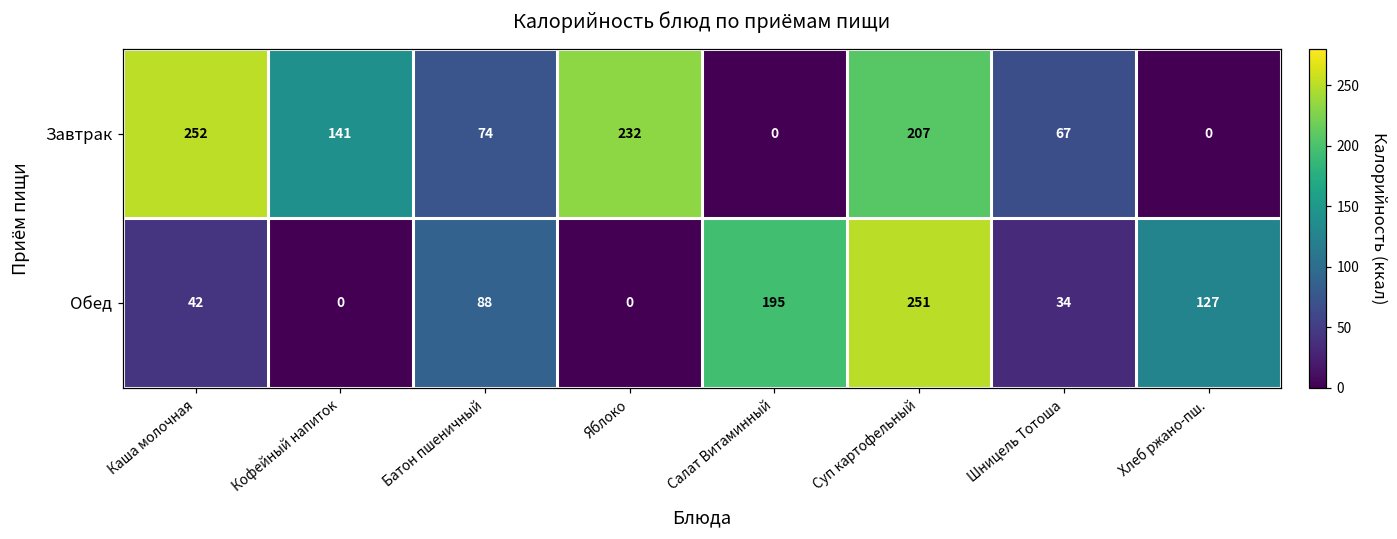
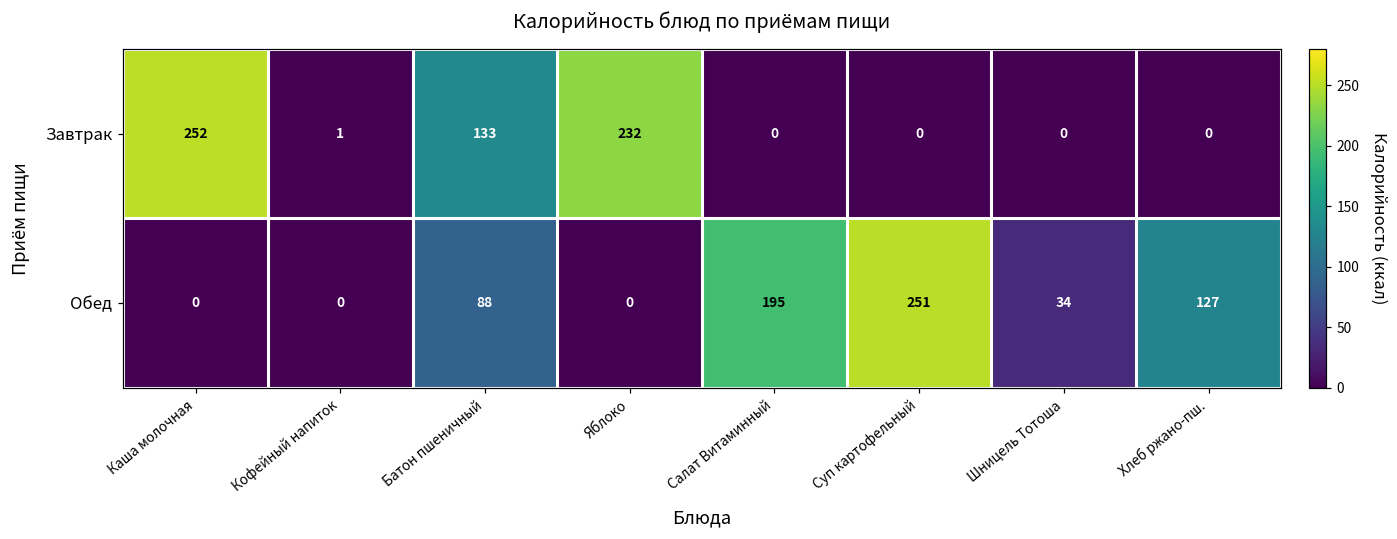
  {
    "Завтрак": {
      "Каша молочная": 252,
-     "Кофейный напиток": 141,
-     "Батон пшеничный": 74,
+     "Кофейный напиток": 1,
+     "Батон пшеничный": 133,
      "Яблоко": 232,
      "Салат Витаминный": 0,
-     "Суп картофельный": 207,
-     "Шницель Тотоша": 67,
+     "Суп картофельный": 0,
+     "Шницель Тотоша": 0,
      "Хлеб ржано-пш.": 0
    },
    "Обед": {
-     "Каша молочная": 42,
+     "Каша молочная": 0,
      "Кофейный напиток": 0,
      "Батон пшеничный": 88,
      "Яблоко": 0,
      "Салат Витаминный": 195,
      "Суп картофельный": 251,
      "Шницель Тотоша": 34,
      "Хлеб ржано-пш.": 127
    }
  }
